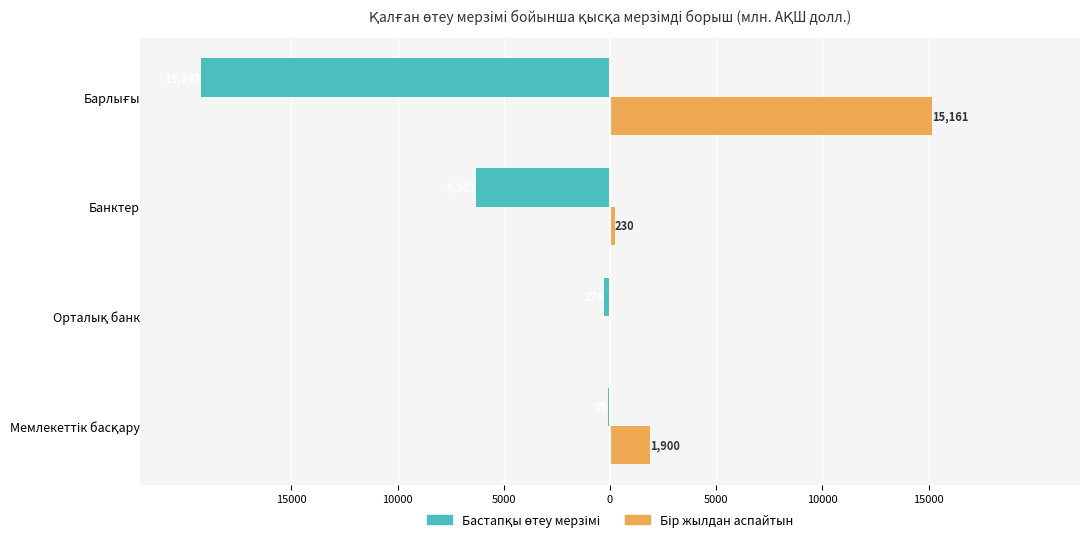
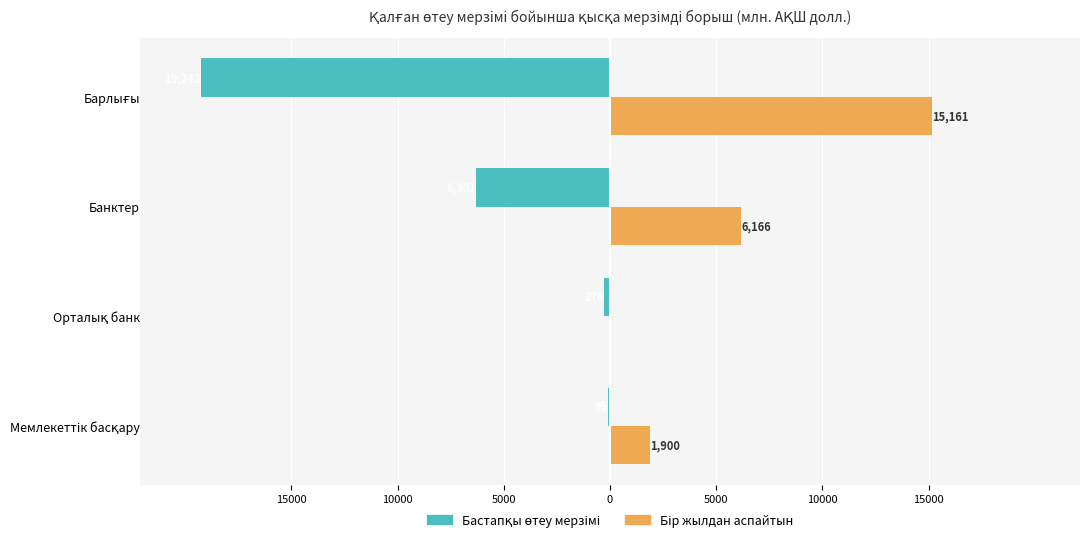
  {
    "Бір жылдан аспайтын": {
      "Барлығы": "15,161",
-     "Банктер": "230",
+     "Банктер": "6,166",
      "Мемлекеттік басқару": "1,900"
    }
  }
